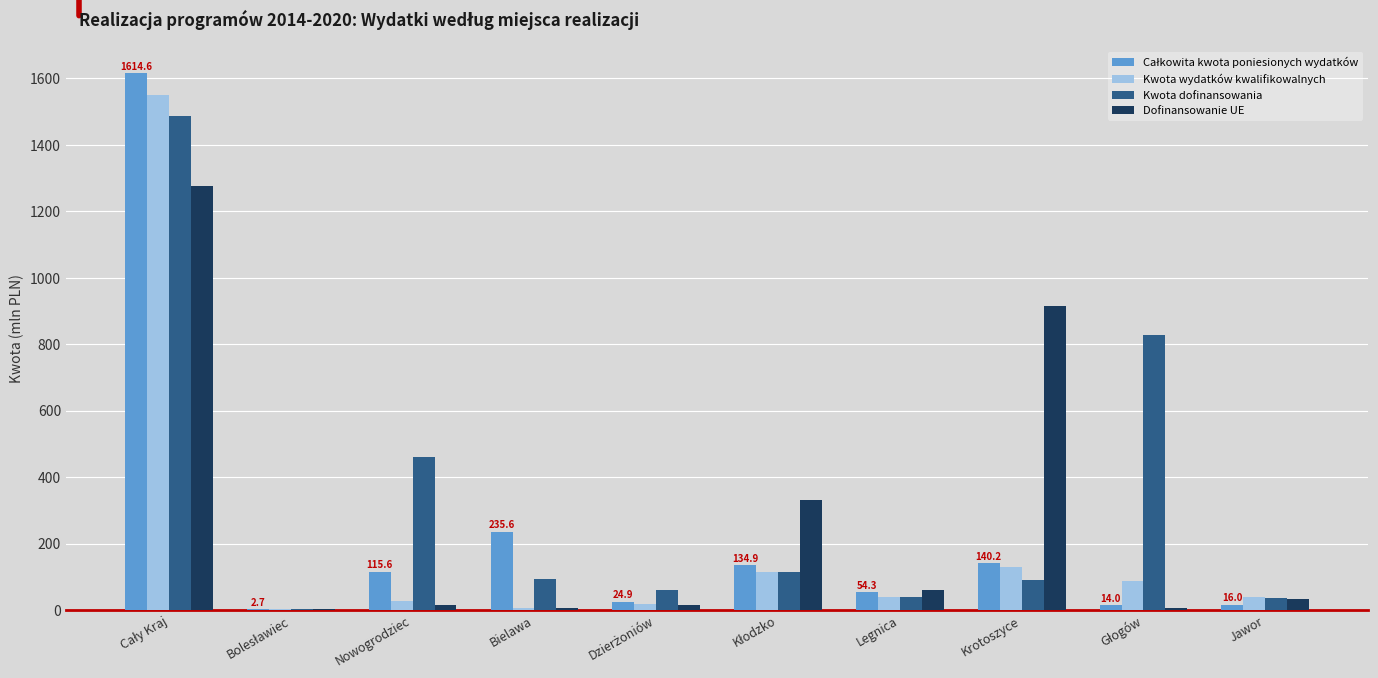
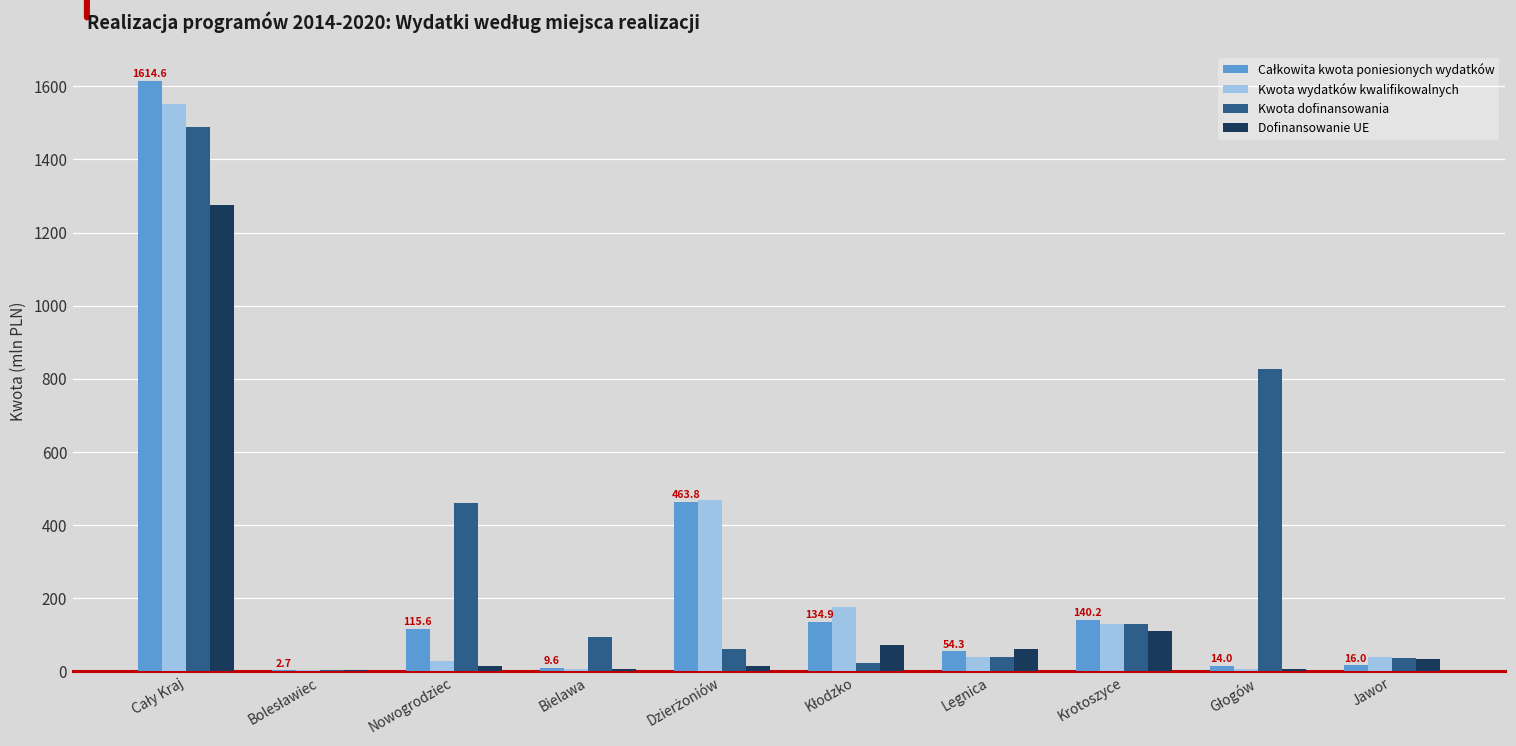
  {
    "Całkowita kwota poniesionych wydatków": {
      "Cały Kraj": 1614.6,
      "Bolesławiec": 2.7,
      "Nowogrodziec": 115.6,
-     "Bielawa": 235.6,
-     "Dzierżoniów": 24.9,
+     "Bielawa": 9.6,
+     "Dzierżoniów": 463.8,
      "Kłodzko": 134.9,
      "Legnica": 54.3,
      "Krotoszyce": 140.2,
      "Głogów": 14.0,
      "Jawor": 16.0
    },
    "Kwota wydatków kwalifikowalnych": {
      "Cały Kraj": 1550,
      "Nowogrodziec": 30,
-     "Dzierżoniów": 20,
-     "Kłodzko": 120,
+     "Dzierżoniów": 470,
+     "Kłodzko": 180,
      "Legnica": 40,
      "Krotoszyce": 130,
-     "Głogów": 90,
+     "Głogów": 10,
      "Jawor": 40
    },
    "Kwota dofinansowania": {
      "Cały Kraj": 1490,
      "Nowogrodziec": 460,
      "Bielawa": 90,
      "Dzierżoniów": 60,
-     "Kłodzko": 110,
+     "Kłodzko": 20,
      "Legnica": 40,
-     "Krotoszyce": 90,
+     "Krotoszyce": 130,
      "Głogów": 830,
      "Jawor": 40
    },
    "Dofinansowanie UE": {
      "Cały Kraj": 1280,
      "Nowogrodziec": 10,
      "Dzierżoniów": 10,
-     "Kłodzko": 330,
+     "Kłodzko": 70,
      "Legnica": 60,
-     "Krotoszyce": 920,
+     "Krotoszyce": 110,
      "Jawor": 30
    }
  }
